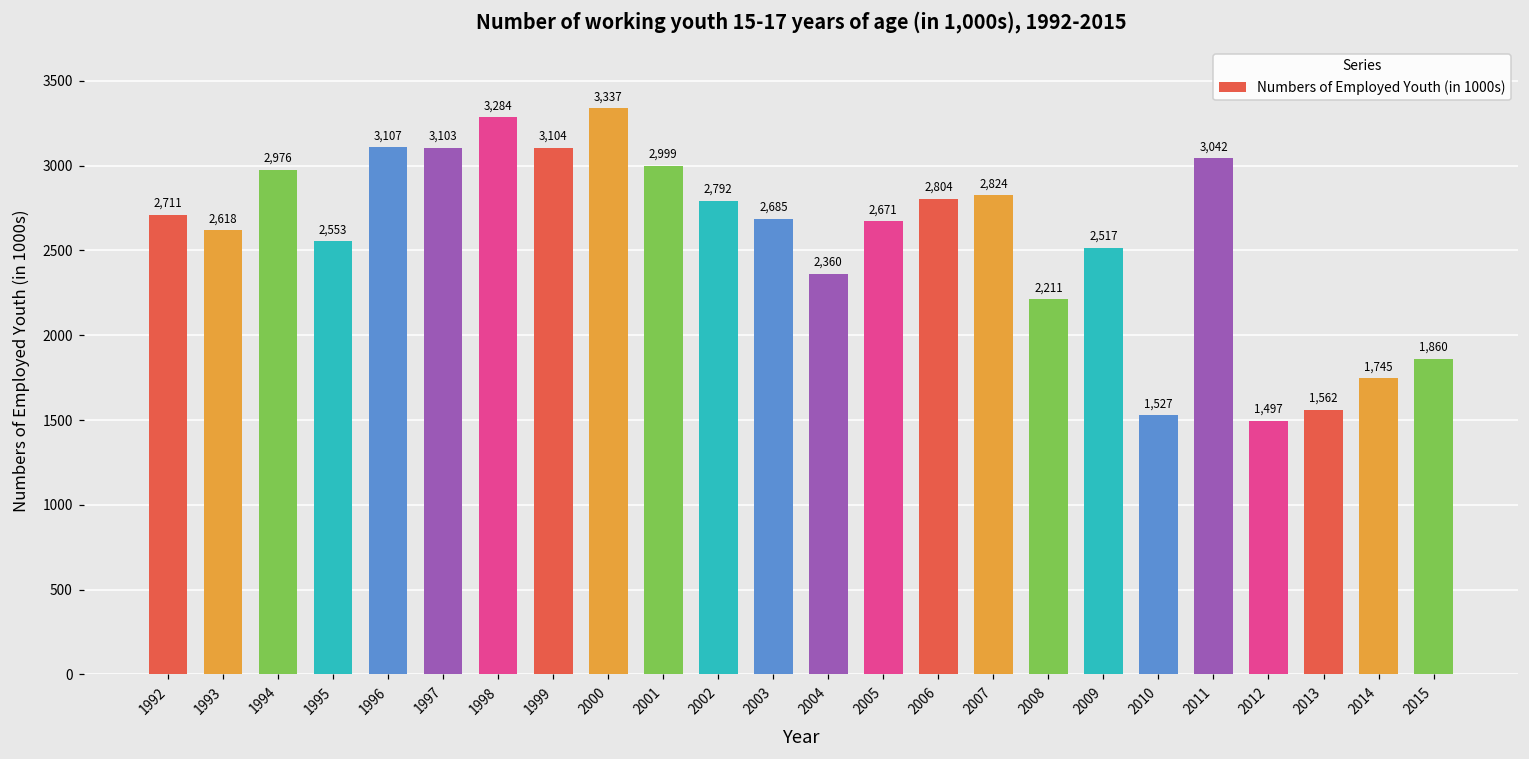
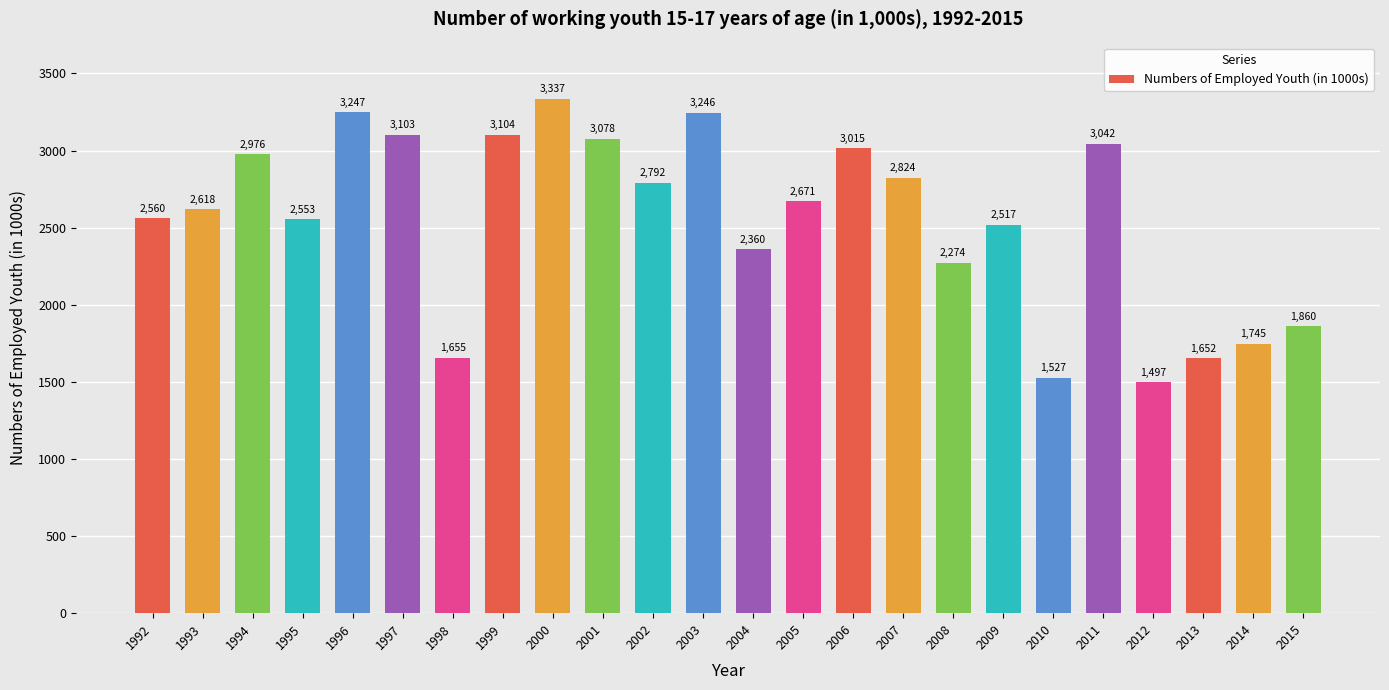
  {
-   "1992": "2,711",
+   "1992": "2,560",
    "1993": "2,618",
    "1994": "2,976",
    "1995": "2,553",
-   "1996": "3,107",
+   "1996": "3,247",
    "1997": "3,103",
-   "1998": "3,284",
+   "1998": "1,655",
    "1999": "3,104",
    "2000": "3,337",
-   "2001": "2,999",
+   "2001": "3,078",
    "2002": "2,792",
-   "2003": "2,685",
+   "2003": "3,246",
    "2004": "2,360",
    "2005": "2,671",
-   "2006": "2,804",
+   "2006": "3,015",
    "2007": "2,824",
-   "2008": "2,211",
+   "2008": "2,274",
    "2009": "2,517",
    "2010": "1,527",
    "2011": "3,042",
    "2012": "1,497",
-   "2013": "1,562",
+   "2013": "1,652",
    "2014": "1,745",
    "2015": "1,860"
  }
